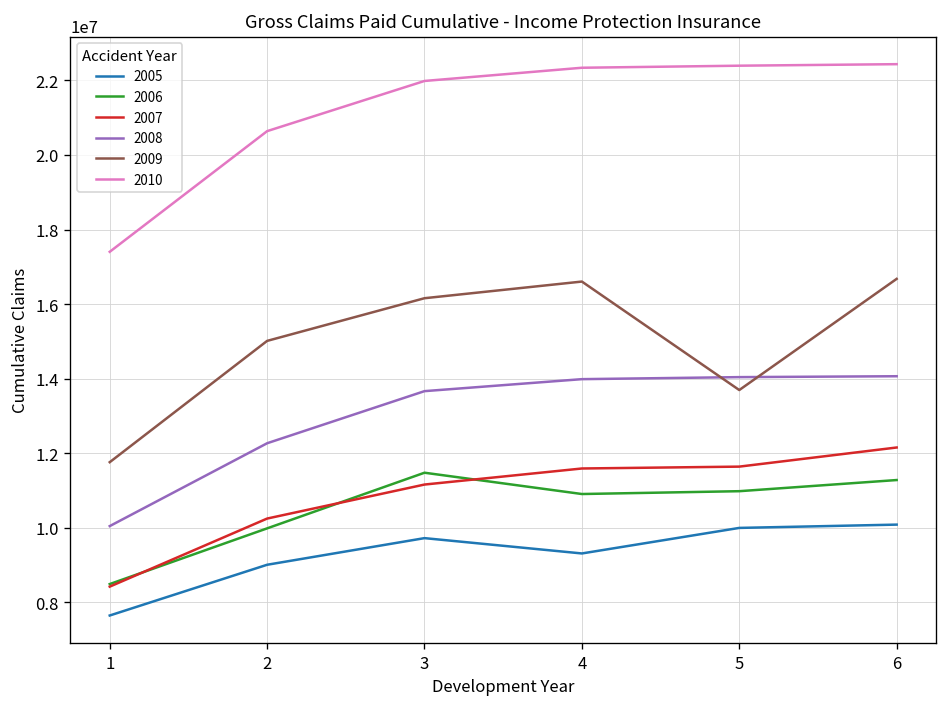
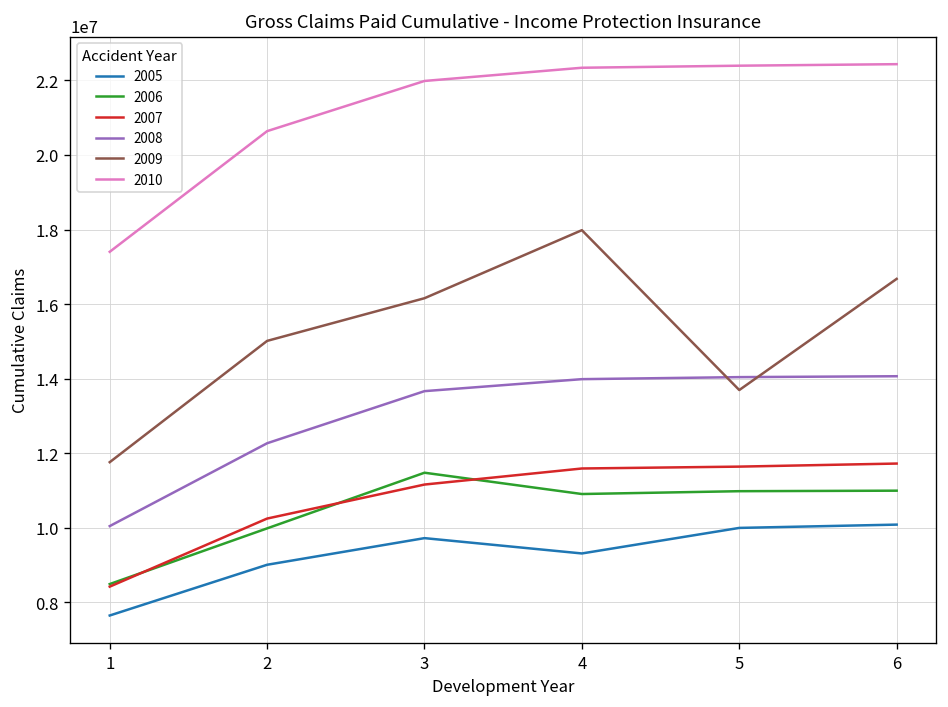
  {
    "2005": {
      "1": 7600000,
      "2": 9000000,
      "3": 9700000,
      "4": 9300000,
      "5": 10000000,
      "6": 10100000
    },
    "2006": {
      "2": 10000000,
      "3": 11500000,
      "4": 10900000,
      "5": 11000000,
-     "6": 11300000
+     "6": 11000000
    },
    "2007": {
      "2": 10200000,
      "3": 11200000,
      "4": 11600000,
      "5": 11600000,
-     "6": 12200000
+     "6": 11700000
    },
    "2008": {
      "1": 10000000,
      "2": 12300000,
      "3": 13700000,
      "4": 14000000,
      "5": 14000000,
      "6": 14100000
    },
    "2009": {
      "1": 11800000,
      "2": 15000000,
      "3": 16200000,
-     "4": 16600000,
+     "4": 18000000,
      "5": 13700000,
      "6": 16700000
    },
    "2010": {
      "1": 17400000,
      "2": 20600000,
      "3": 22000000,
      "4": 22300000,
      "5": 22400000,
      "6": 22400000
    }
  }
